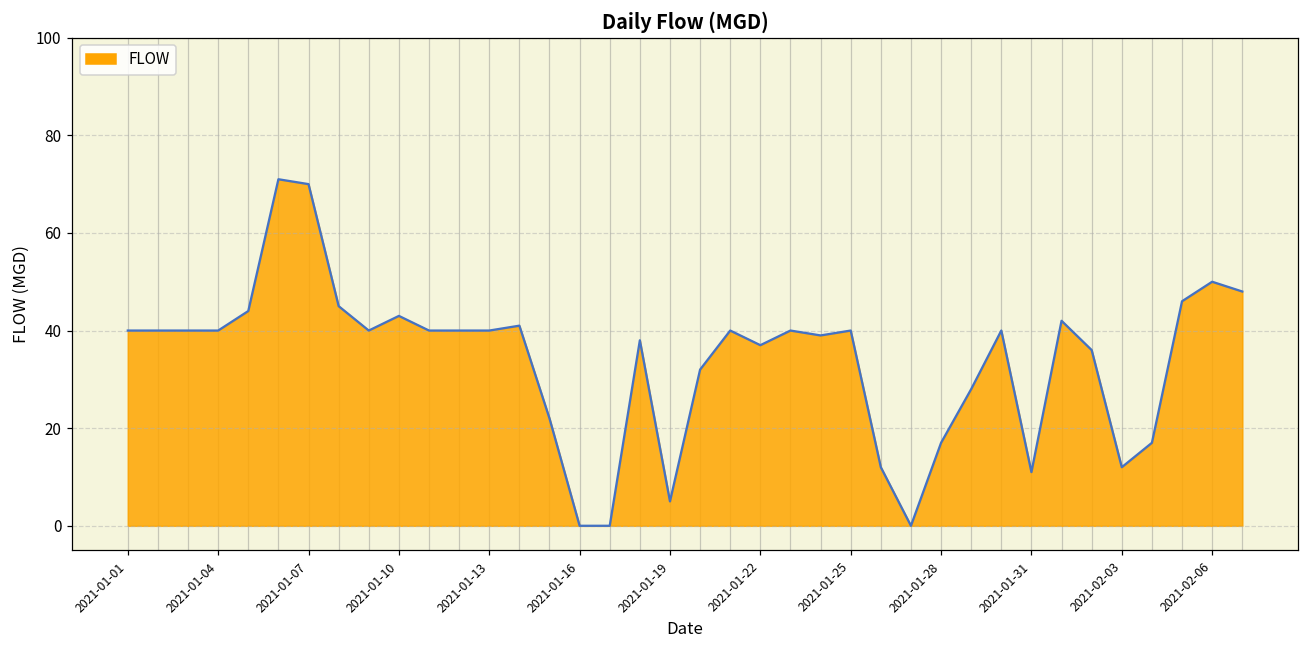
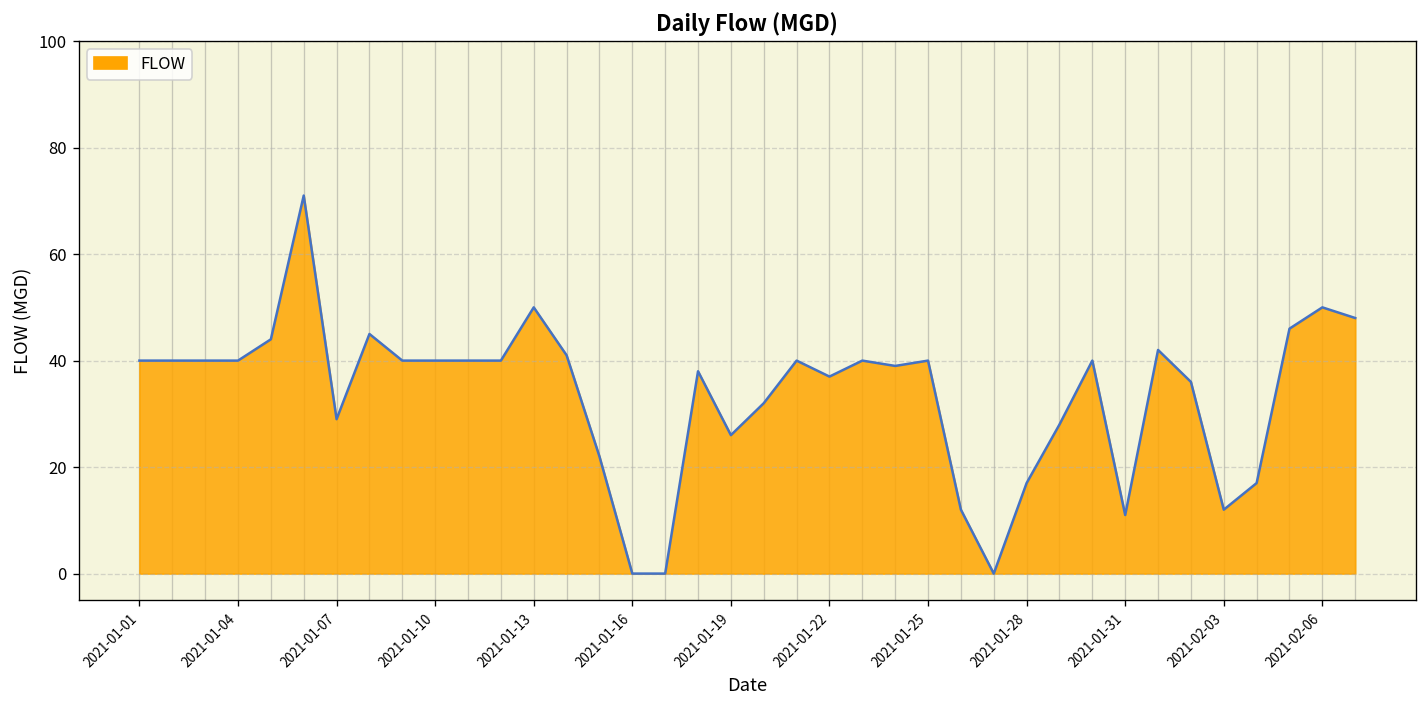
  {
    "2021-01-01": 40,
    "2021-01-04": 40,
-   "2021-01-07": 70,
-   "2021-01-10": 43,
-   "2021-01-13": 40,
+   "2021-01-07": 29,
+   "2021-01-10": 40,
+   "2021-01-13": 50,
    "2021-01-16": 0,
-   "2021-01-19": 5,
+   "2021-01-19": 26,
    "2021-01-22": 37,
    "2021-01-25": 40,
    "2021-01-28": 17,
    "2021-01-31": 11,
    "2021-02-03": 12,
    "2021-02-06": 50
  }
